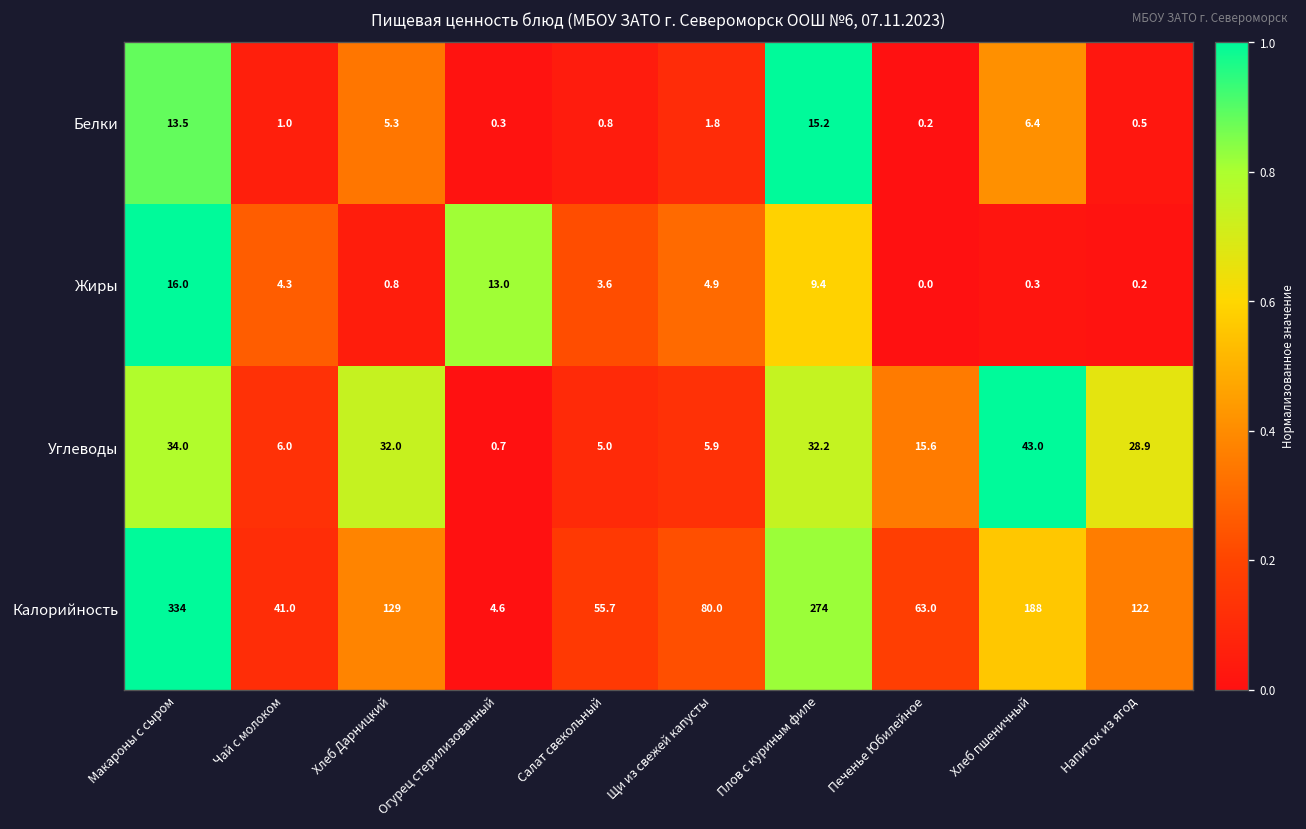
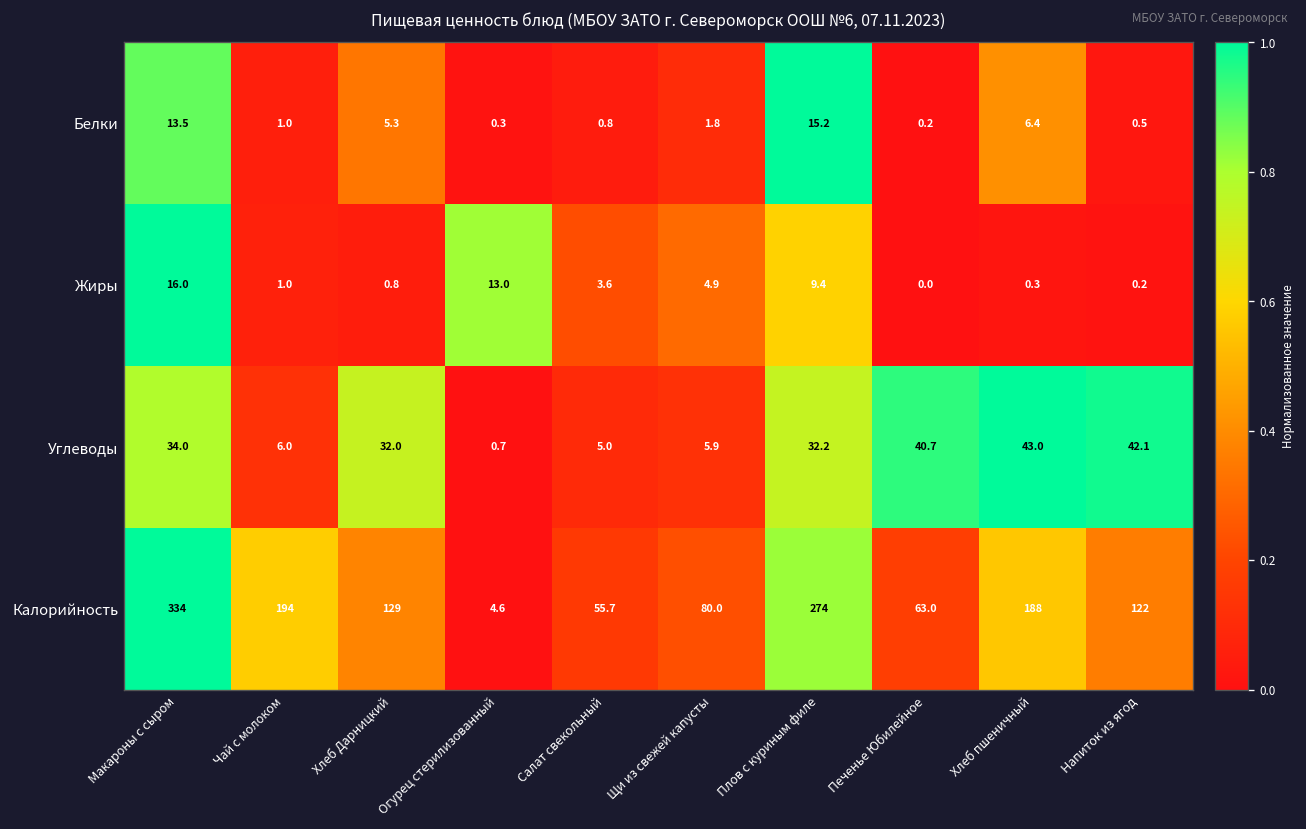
  {
    "Белки": {
      "Макароны с сыром": 13.5,
      "Чай с молоком": 1.0,
      "Хлеб Дарницкий": 5.3,
      "Огурец стерилизованный": 0.3,
      "Салат свекольный": 0.8,
      "Щи из свежей капусты": 1.8,
      "Плов с куриным филе": 15.2,
      "Печенье Юбилейное": 0.2,
      "Хлеб пшеничный": 6.4,
      "Напиток из ягод": 0.5
    },
    "Жиры": {
      "Макароны с сыром": 16.0,
-     "Чай с молоком": 4.3,
+     "Чай с молоком": 1.0,
      "Хлеб Дарницкий": 0.8,
      "Огурец стерилизованный": 13.0,
      "Салат свекольный": 3.6,
      "Щи из свежей капусты": 4.9,
      "Плов с куриным филе": 9.4,
      "Печенье Юбилейное": 0.0,
      "Хлеб пшеничный": 0.3,
      "Напиток из ягод": 0.2
    },
    "Углеводы": {
      "Макароны с сыром": 34.0,
      "Чай с молоком": 6.0,
      "Хлеб Дарницкий": 32.0,
      "Огурец стерилизованный": 0.7,
      "Салат свекольный": 5.0,
      "Щи из свежей капусты": 5.9,
      "Плов с куриным филе": 32.2,
-     "Печенье Юбилейное": 15.6,
+     "Печенье Юбилейное": 40.7,
      "Хлеб пшеничный": 43.0,
-     "Напиток из ягод": 28.9
+     "Напиток из ягод": 42.1
    },
    "Калорийность": {
      "Макароны с сыром": 334,
-     "Чай с молоком": 41.0,
+     "Чай с молоком": 194,
      "Хлеб Дарницкий": 129,
      "Огурец стерилизованный": 4.6,
      "Салат свекольный": 55.7,
      "Щи из свежей капусты": 80.0,
      "Плов с куриным филе": 274,
      "Печенье Юбилейное": 63.0,
      "Хлеб пшеничный": 188,
      "Напиток из ягод": 122
    }
  }
